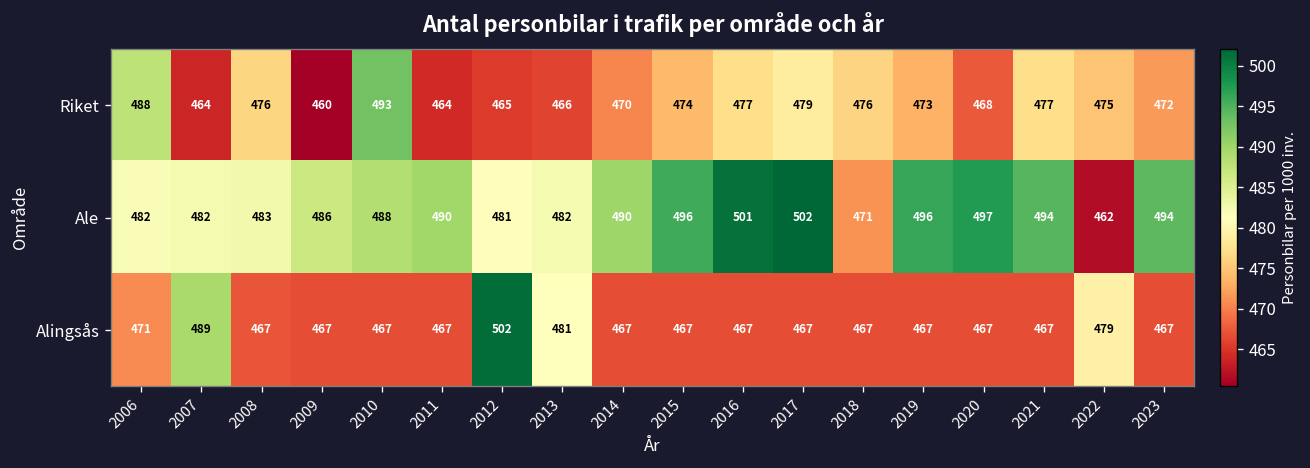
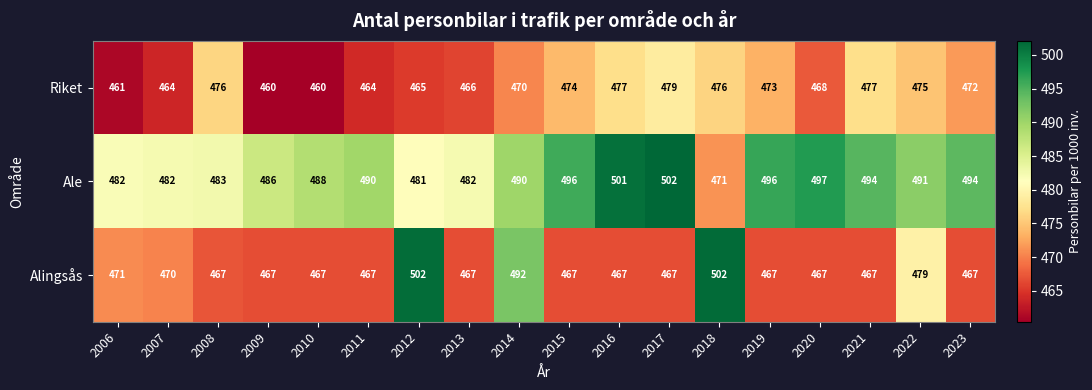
  {
    "Riket": {
-     "2006": 488,
+     "2006": 461,
      "2007": 464,
      "2008": 476,
      "2009": 460,
-     "2010": 493,
+     "2010": 460,
      "2011": 464,
      "2012": 465,
      "2013": 466,
      "2014": 470,
      "2015": 474,
      "2016": 477,
      "2017": 479,
      "2018": 476,
      "2019": 473,
      "2020": 468,
      "2021": 477,
      "2022": 475,
      "2023": 472
    },
    "Ale": {
      "2006": 482,
      "2007": 482,
      "2008": 483,
      "2009": 486,
      "2010": 488,
      "2011": 490,
      "2012": 481,
      "2013": 482,
      "2014": 490,
      "2015": 496,
      "2016": 501,
      "2017": 502,
      "2018": 471,
      "2019": 496,
      "2020": 497,
      "2021": 494,
-     "2022": 462,
+     "2022": 491,
      "2023": 494
    },
    "Alingsås": {
      "2006": 471,
-     "2007": 489,
+     "2007": 470,
      "2008": 467,
      "2009": 467,
      "2010": 467,
      "2011": 467,
      "2012": 502,
-     "2013": 481,
-     "2014": 467,
+     "2013": 467,
+     "2014": 492,
      "2015": 467,
      "2016": 467,
      "2017": 467,
-     "2018": 467,
+     "2018": 502,
      "2019": 467,
      "2020": 467,
      "2021": 467,
      "2022": 479,
      "2023": 467
    }
  }
